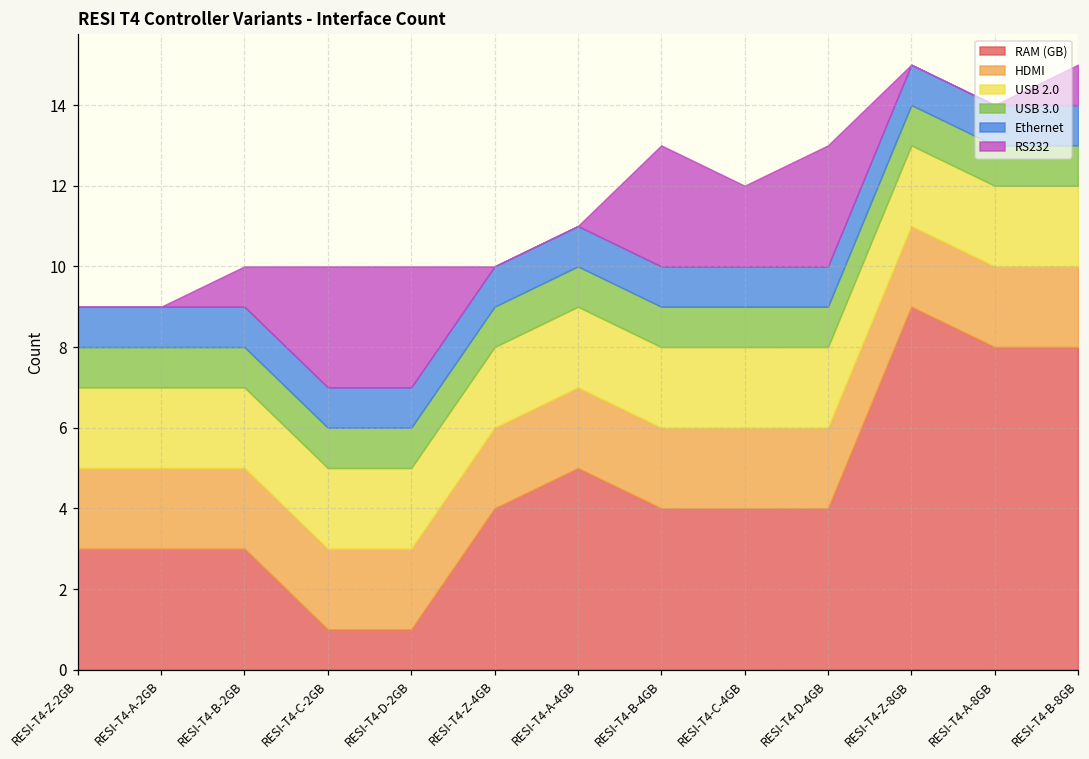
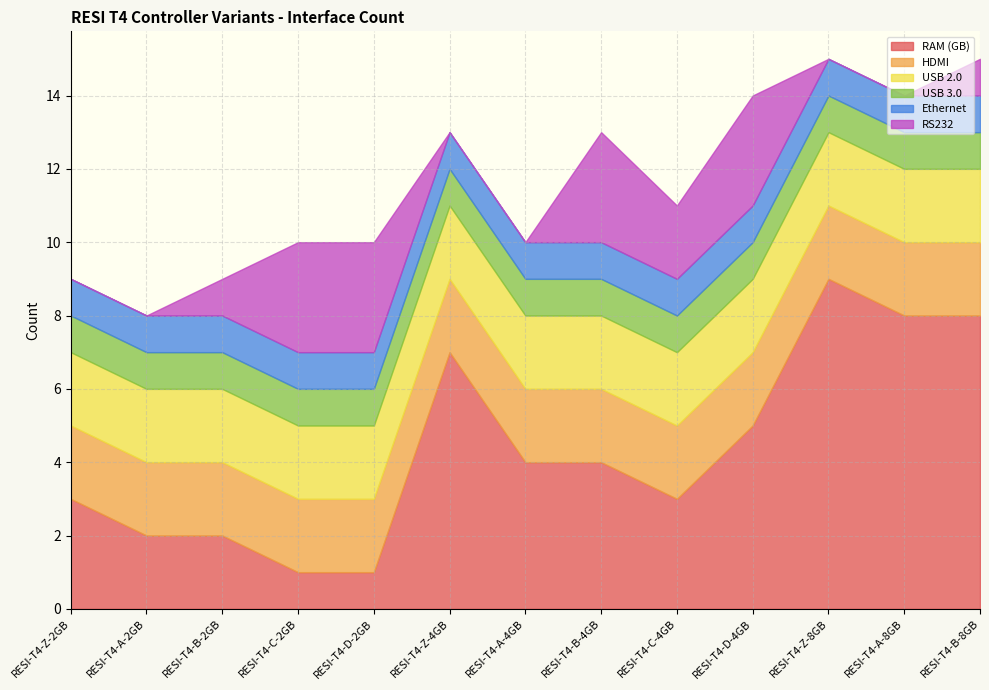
  {
    "RAM (GB)": {
      "RESI-T4-Z-2GB": 3,
-     "RESI-T4-A-2GB": 3,
-     "RESI-T4-B-2GB": 3,
+     "RESI-T4-A-2GB": 2,
+     "RESI-T4-B-2GB": 2,
      "RESI-T4-C-2GB": 1,
      "RESI-T4-D-2GB": 1,
-     "RESI-T4-Z-4GB": 4,
-     "RESI-T4-A-4GB": 5,
+     "RESI-T4-Z-4GB": 7,
+     "RESI-T4-A-4GB": 4,
      "RESI-T4-B-4GB": 4,
-     "RESI-T4-C-4GB": 4,
-     "RESI-T4-D-4GB": 4,
+     "RESI-T4-C-4GB": 3,
+     "RESI-T4-D-4GB": 5,
      "RESI-T4-Z-8GB": 9,
      "RESI-T4-A-8GB": 8,
      "RESI-T4-B-8GB": 8
    },
    "HDMI": {
      "RESI-T4-Z-2GB": 2,
      "RESI-T4-A-2GB": 2,
      "RESI-T4-B-2GB": 2,
      "RESI-T4-C-2GB": 2,
      "RESI-T4-D-2GB": 2,
      "RESI-T4-Z-4GB": 2,
      "RESI-T4-A-4GB": 2,
      "RESI-T4-B-4GB": 2,
      "RESI-T4-C-4GB": 2,
      "RESI-T4-D-4GB": 2,
      "RESI-T4-Z-8GB": 2,
      "RESI-T4-A-8GB": 2,
      "RESI-T4-B-8GB": 2
    },
    "USB 2.0": {
      "RESI-T4-Z-2GB": 2,
      "RESI-T4-A-2GB": 2,
      "RESI-T4-B-2GB": 2,
      "RESI-T4-C-2GB": 2,
      "RESI-T4-D-2GB": 2,
      "RESI-T4-Z-4GB": 2,
      "RESI-T4-A-4GB": 2,
      "RESI-T4-B-4GB": 2,
      "RESI-T4-C-4GB": 2,
      "RESI-T4-D-4GB": 2,
      "RESI-T4-Z-8GB": 2,
      "RESI-T4-A-8GB": 2,
      "RESI-T4-B-8GB": 2
    },
    "USB 3.0": {
      "RESI-T4-Z-2GB": 1,
      "RESI-T4-A-2GB": 1,
      "RESI-T4-B-2GB": 1,
      "RESI-T4-C-2GB": 1,
      "RESI-T4-D-2GB": 1,
      "RESI-T4-Z-4GB": 1,
      "RESI-T4-A-4GB": 1,
      "RESI-T4-B-4GB": 1,
      "RESI-T4-C-4GB": 1,
      "RESI-T4-D-4GB": 1,
      "RESI-T4-Z-8GB": 1,
      "RESI-T4-B-8GB": 1
    },
    "Ethernet": {
      "RESI-T4-B-2GB": 1,
      "RESI-T4-C-2GB": 1,
      "RESI-T4-D-2GB": 1,
      "RESI-T4-B-4GB": 1,
      "RESI-T4-C-4GB": 1,
      "RESI-T4-D-4GB": 1,
      "RESI-T4-B-8GB": 1
    },
    "RS232": {
      "RESI-T4-B-2GB": 1,
      "RESI-T4-C-2GB": 3,
      "RESI-T4-D-2GB": 3,
      "RESI-T4-B-4GB": 3,
      "RESI-T4-C-4GB": 2,
      "RESI-T4-D-4GB": 3,
      "RESI-T4-B-8GB": 1
    }
  }
